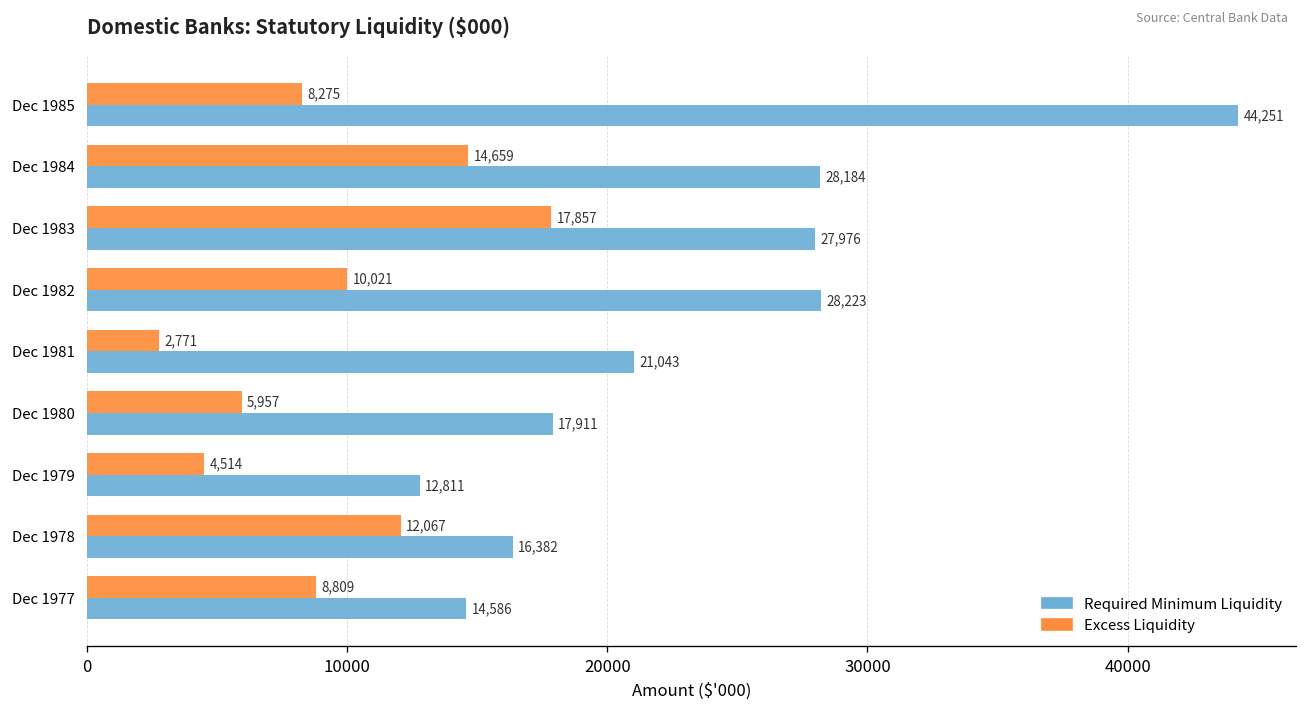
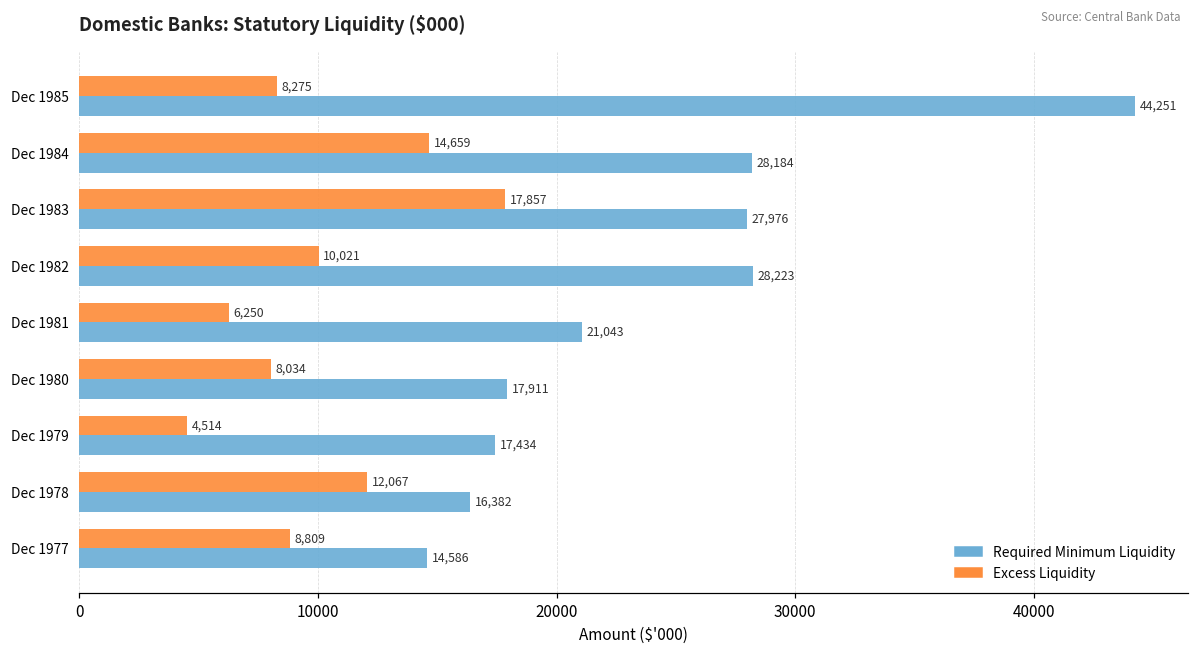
  {
    "Required Minimum Liquidity": {
      "Dec 1985": "44,251",
      "Dec 1984": "28,184",
      "Dec 1983": "27,976",
      "Dec 1982": "28,223",
      "Dec 1981": "21,043",
      "Dec 1980": "17,911",
-     "Dec 1979": "12,811",
+     "Dec 1979": "17,434",
      "Dec 1978": "16,382",
      "Dec 1977": "14,586"
    },
    "Excess Liquidity": {
      "Dec 1985": "8,275",
      "Dec 1984": "14,659",
      "Dec 1983": "17,857",
      "Dec 1982": "10,021",
-     "Dec 1981": "2,771",
-     "Dec 1980": "5,957",
+     "Dec 1981": "6,250",
+     "Dec 1980": "8,034",
      "Dec 1979": "4,514",
      "Dec 1978": "12,067",
      "Dec 1977": "8,809"
    }
  }
